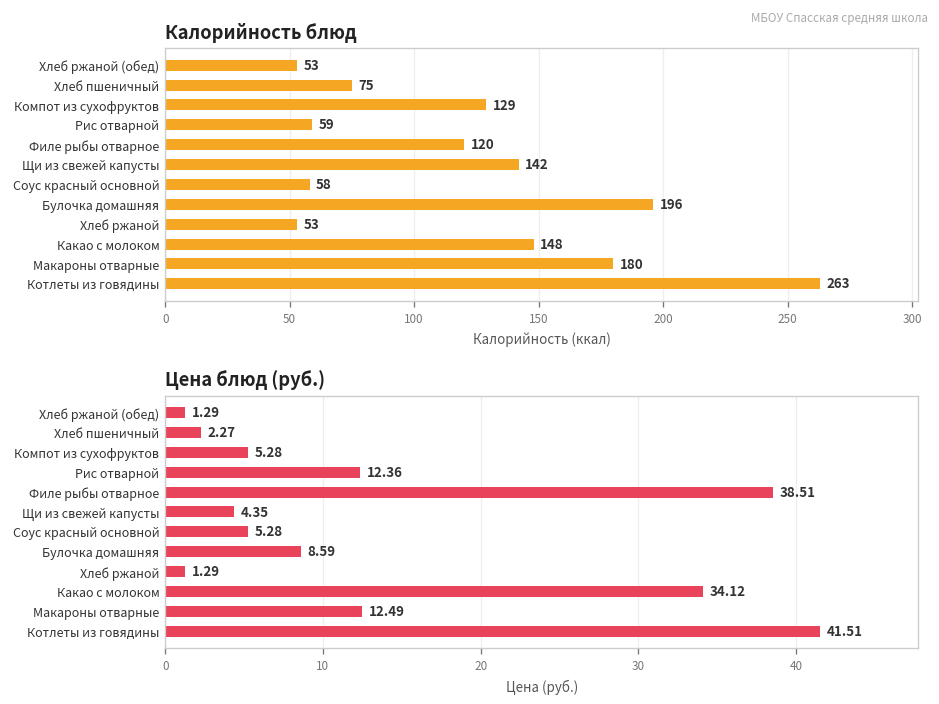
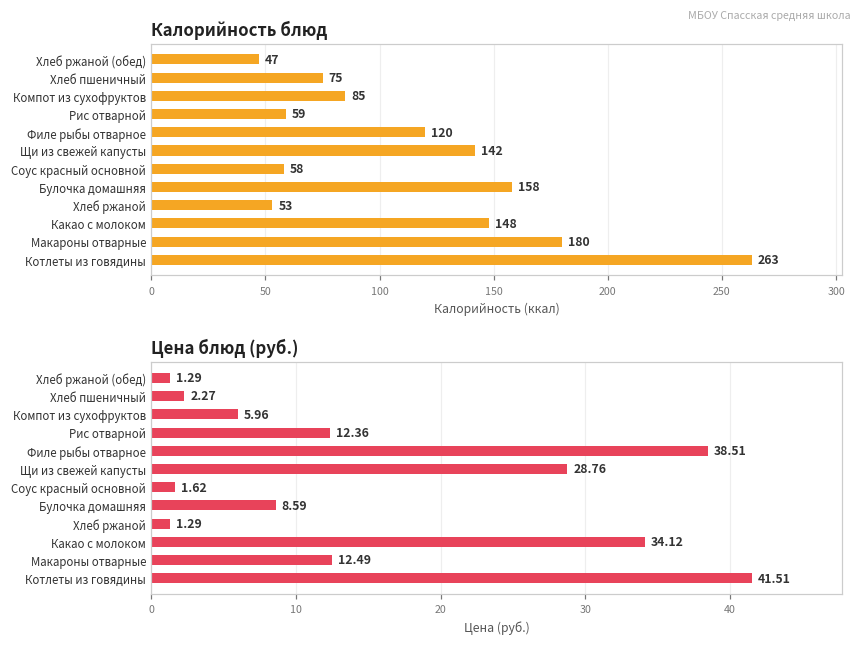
  {
    "Калорийность блюд": {
-     "Хлеб ржаной (обед)": 53,
+     "Хлеб ржаной (обед)": 47,
      "Хлеб пшеничный": 75,
-     "Компот из сухофруктов": 129,
+     "Компот из сухофруктов": 85,
      "Рис отварной": 59,
      "Филе рыбы отварное": 120,
      "Щи из свежей капусты": 142,
      "Соус красный основной": 58,
-     "Булочка домашняя": 196,
+     "Булочка домашняя": 158,
      "Хлеб ржаной": 53,
      "Какао с молоком": 148,
      "Макароны отварные": 180,
      "Котлеты из говядины": 263
    },
    "Цена блюд (руб.)": {
      "Хлеб ржаной (обед)": 1.29,
      "Хлеб пшеничный": 2.27,
-     "Компот из сухофруктов": 5.28,
+     "Компот из сухофруктов": 5.96,
      "Рис отварной": 12.36,
      "Филе рыбы отварное": 38.51,
-     "Щи из свежей капусты": 4.35,
-     "Соус красный основной": 5.28,
+     "Щи из свежей капусты": 28.76,
+     "Соус красный основной": 1.62,
      "Булочка домашняя": 8.59,
      "Хлеб ржаной": 1.29,
      "Какао с молоком": 34.12,
      "Макароны отварные": 12.49,
      "Котлеты из говядины": 41.51
    }
  }
